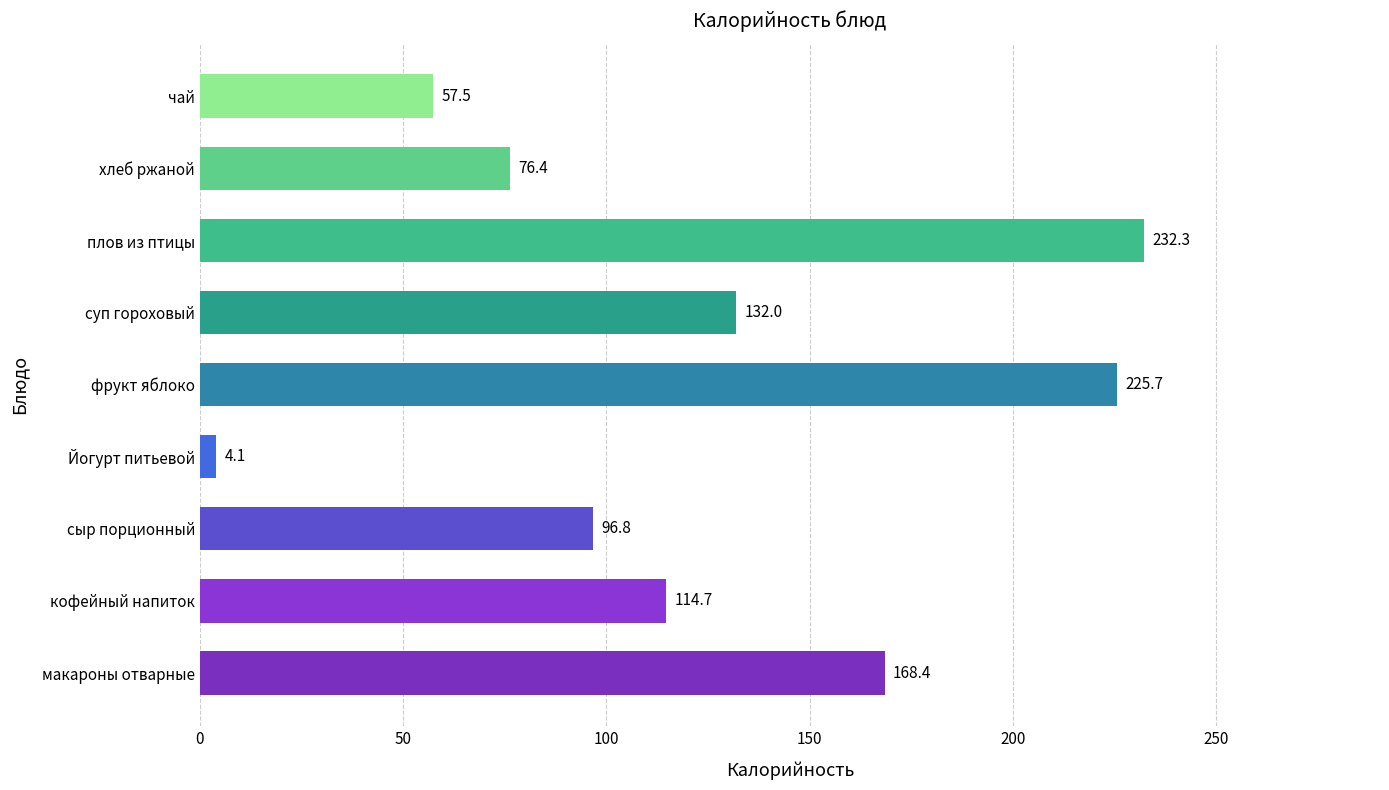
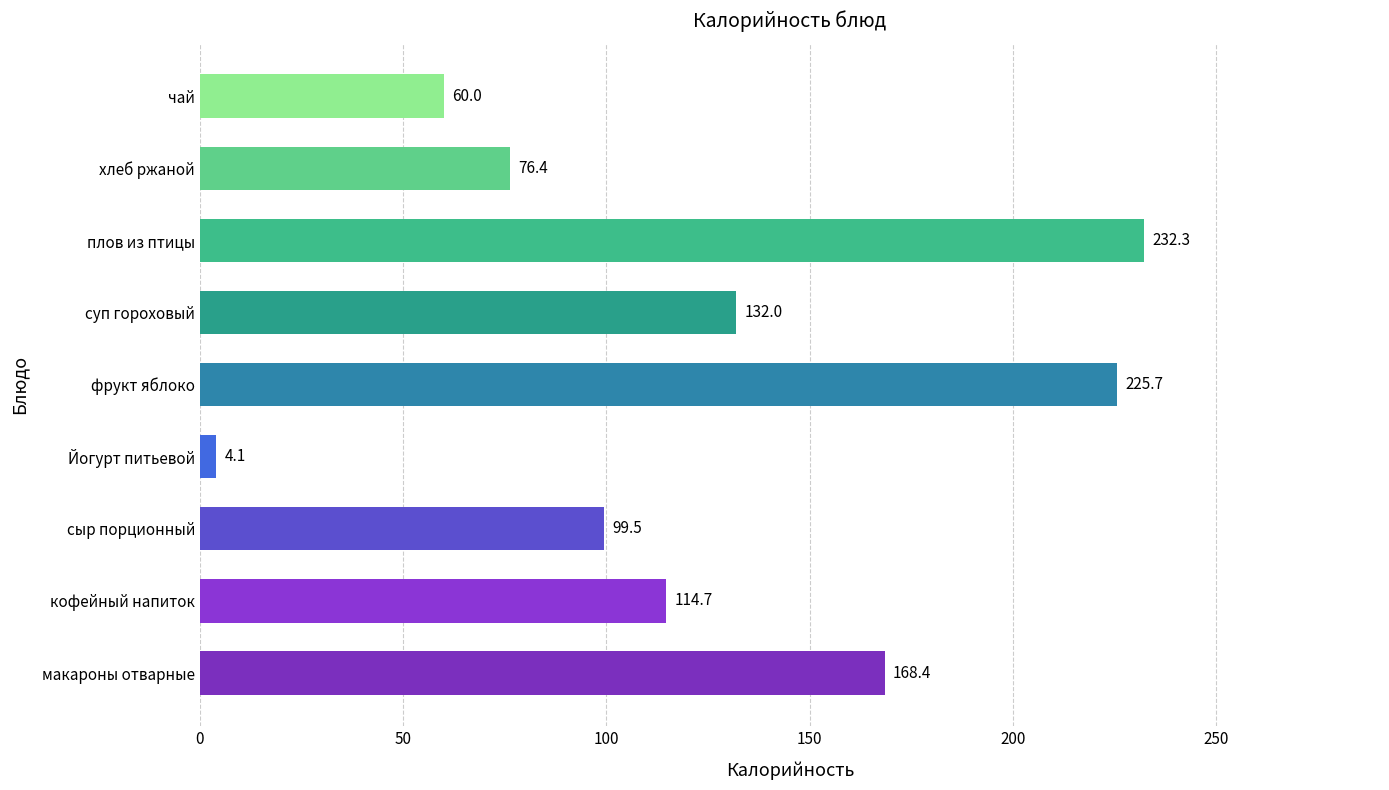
  {
-   "чай": 57.5,
+   "чай": 60.0,
    "хлеб ржаной": 76.4,
    "плов из птицы": 232.3,
    "суп гороховый": 132.0,
    "фрукт яблоко": 225.7,
    "Йогурт питьевой": 4.1,
-   "сыр порционный": 96.8,
+   "сыр порционный": 99.5,
    "кофейный напиток": 114.7,
    "макароны отварные": 168.4
  }
